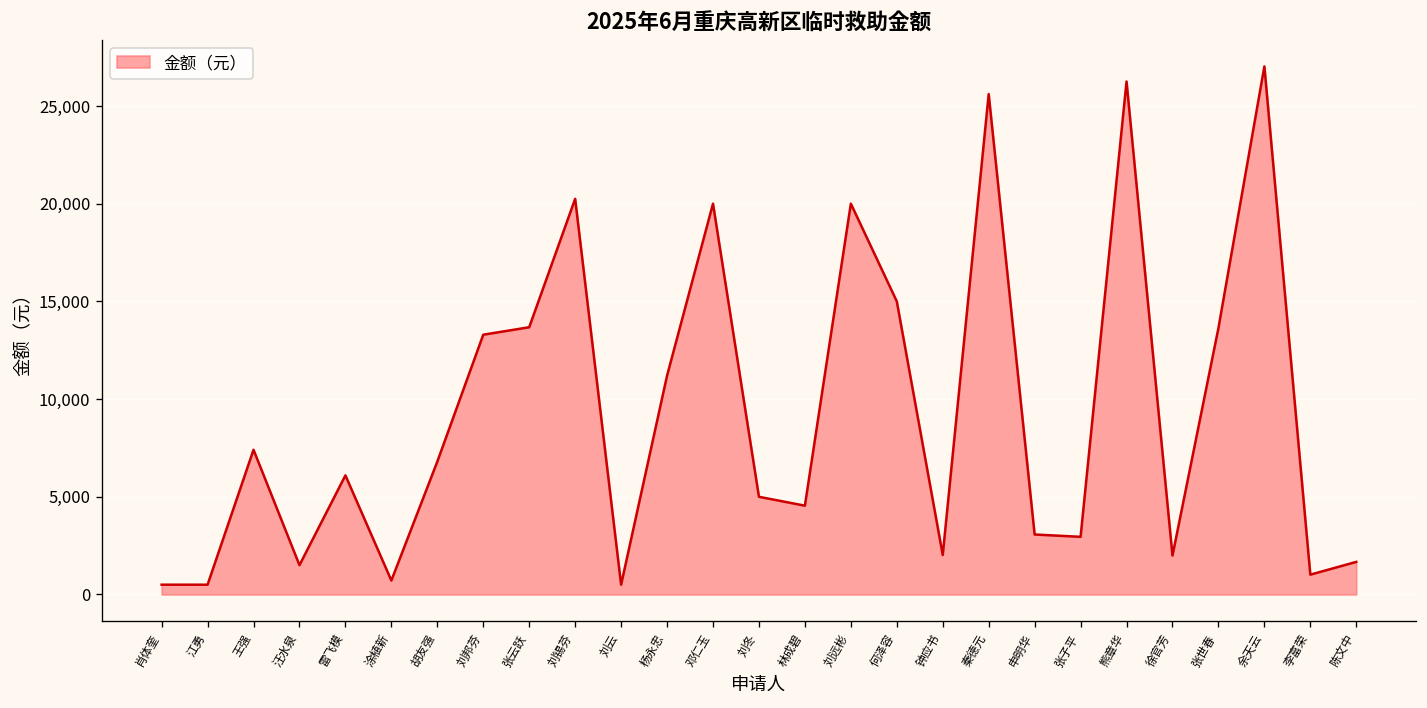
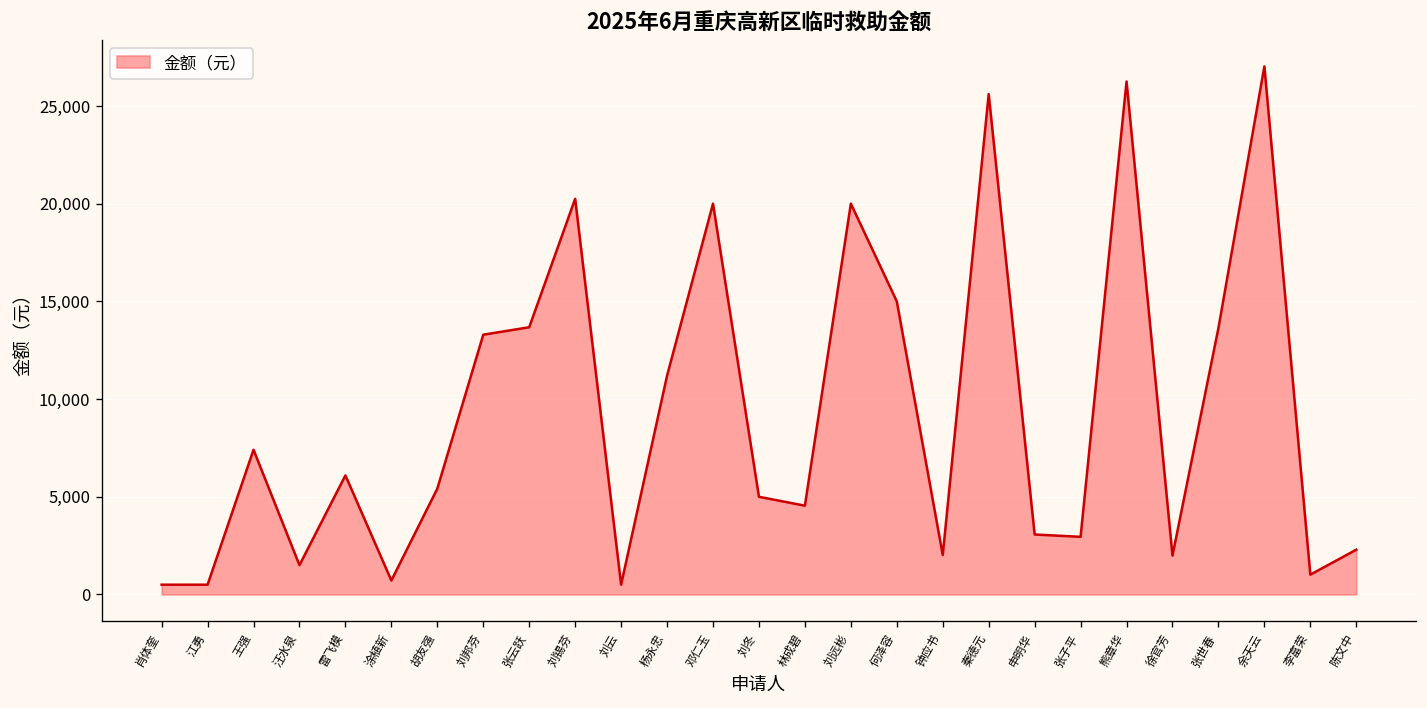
  {
    "肖体奎": "500",
    "江勇": "500",
    "王强": "7,400",
    "汪水泉": "1,500",
    "雷飞模": "6,100",
    "涂植新": "700",
-   "胡友强": "6,800",
+   "胡友强": "5,400",
    "刘邦芬": "13,300",
    "张云跃": "13,700",
    "刘锡芬": "20,200",
    "刘云": "500",
    "杨永忠": "11,200",
    "邓仁玉": "20,000",
    "刘冬": "5,000",
    "林成碧": "4,500",
    "刘远彬": "20,000",
    "何泽容": "15,000",
    "钟应书": "2,000",
    "秦德元": "25,600",
    "申明华": "3,100",
    "张子平": "3,000",
    "熊章华": "26,300",
    "徐官芳": "2,000",
    "张世春": "13,600",
    "余天云": "27,000",
    "李富荣": "1,000",
-   "陈文中": "1,700"
+   "陈文中": "2,300"
  }
